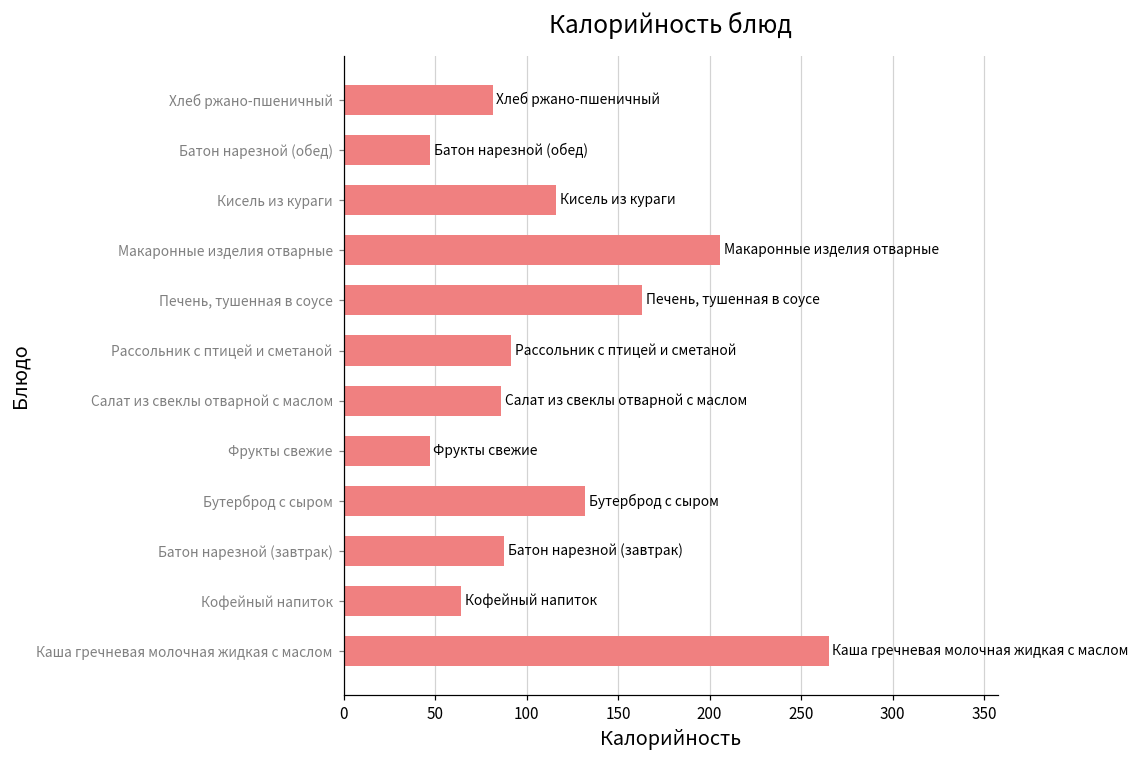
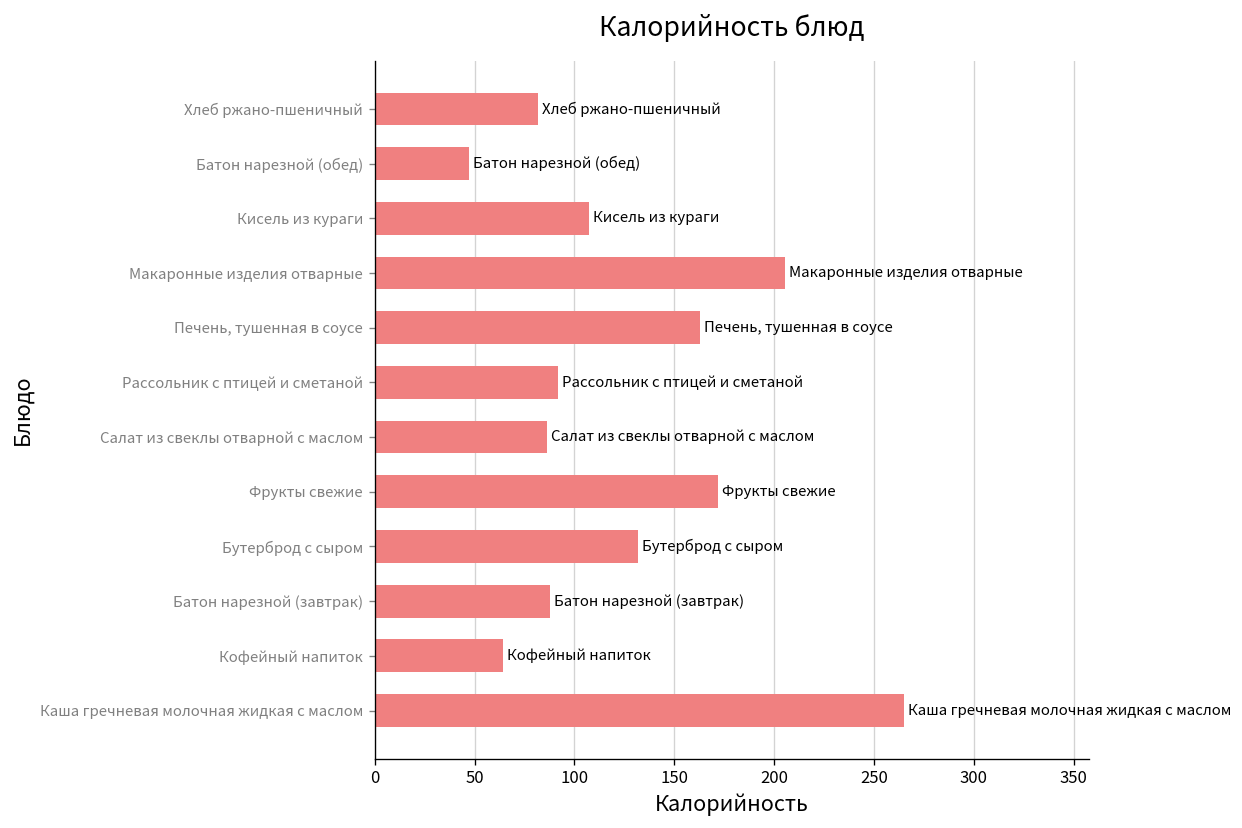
  {
    "Хлеб ржано-пшеничный": 82,
    "Батон нарезной (обед)": 47,
-   "Кисель из кураги": 116,
+   "Кисель из кураги": 107,
    "Макаронные изделия отварные": 206,
    "Печень, тушенная в соусе": 163,
    "Рассольник с птицей и сметаной": 92,
    "Салат из свеклы отварной с маслом": 86,
-   "Фрукты свежие": 47,
+   "Фрукты свежие": 172,
    "Бутерброд с сыром": 132,
    "Батон нарезной (завтрак)": 88,
    "Кофейный напиток": 64,
    "Каша гречневая молочная жидкая с маслом": 265
  }
